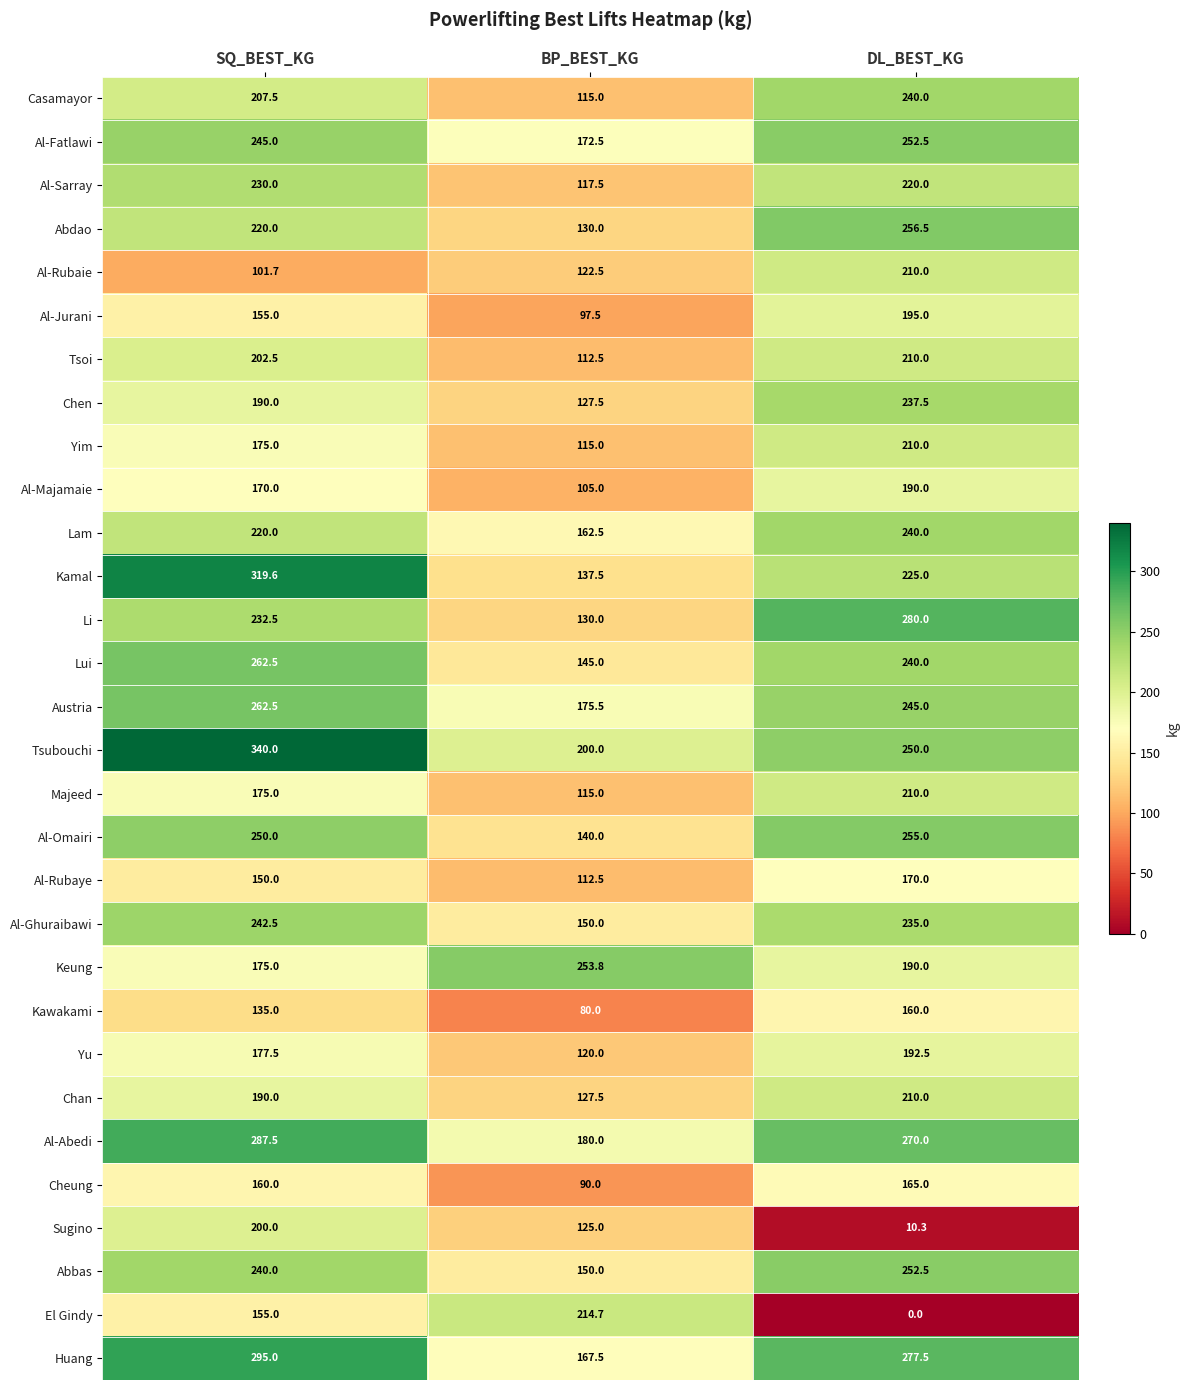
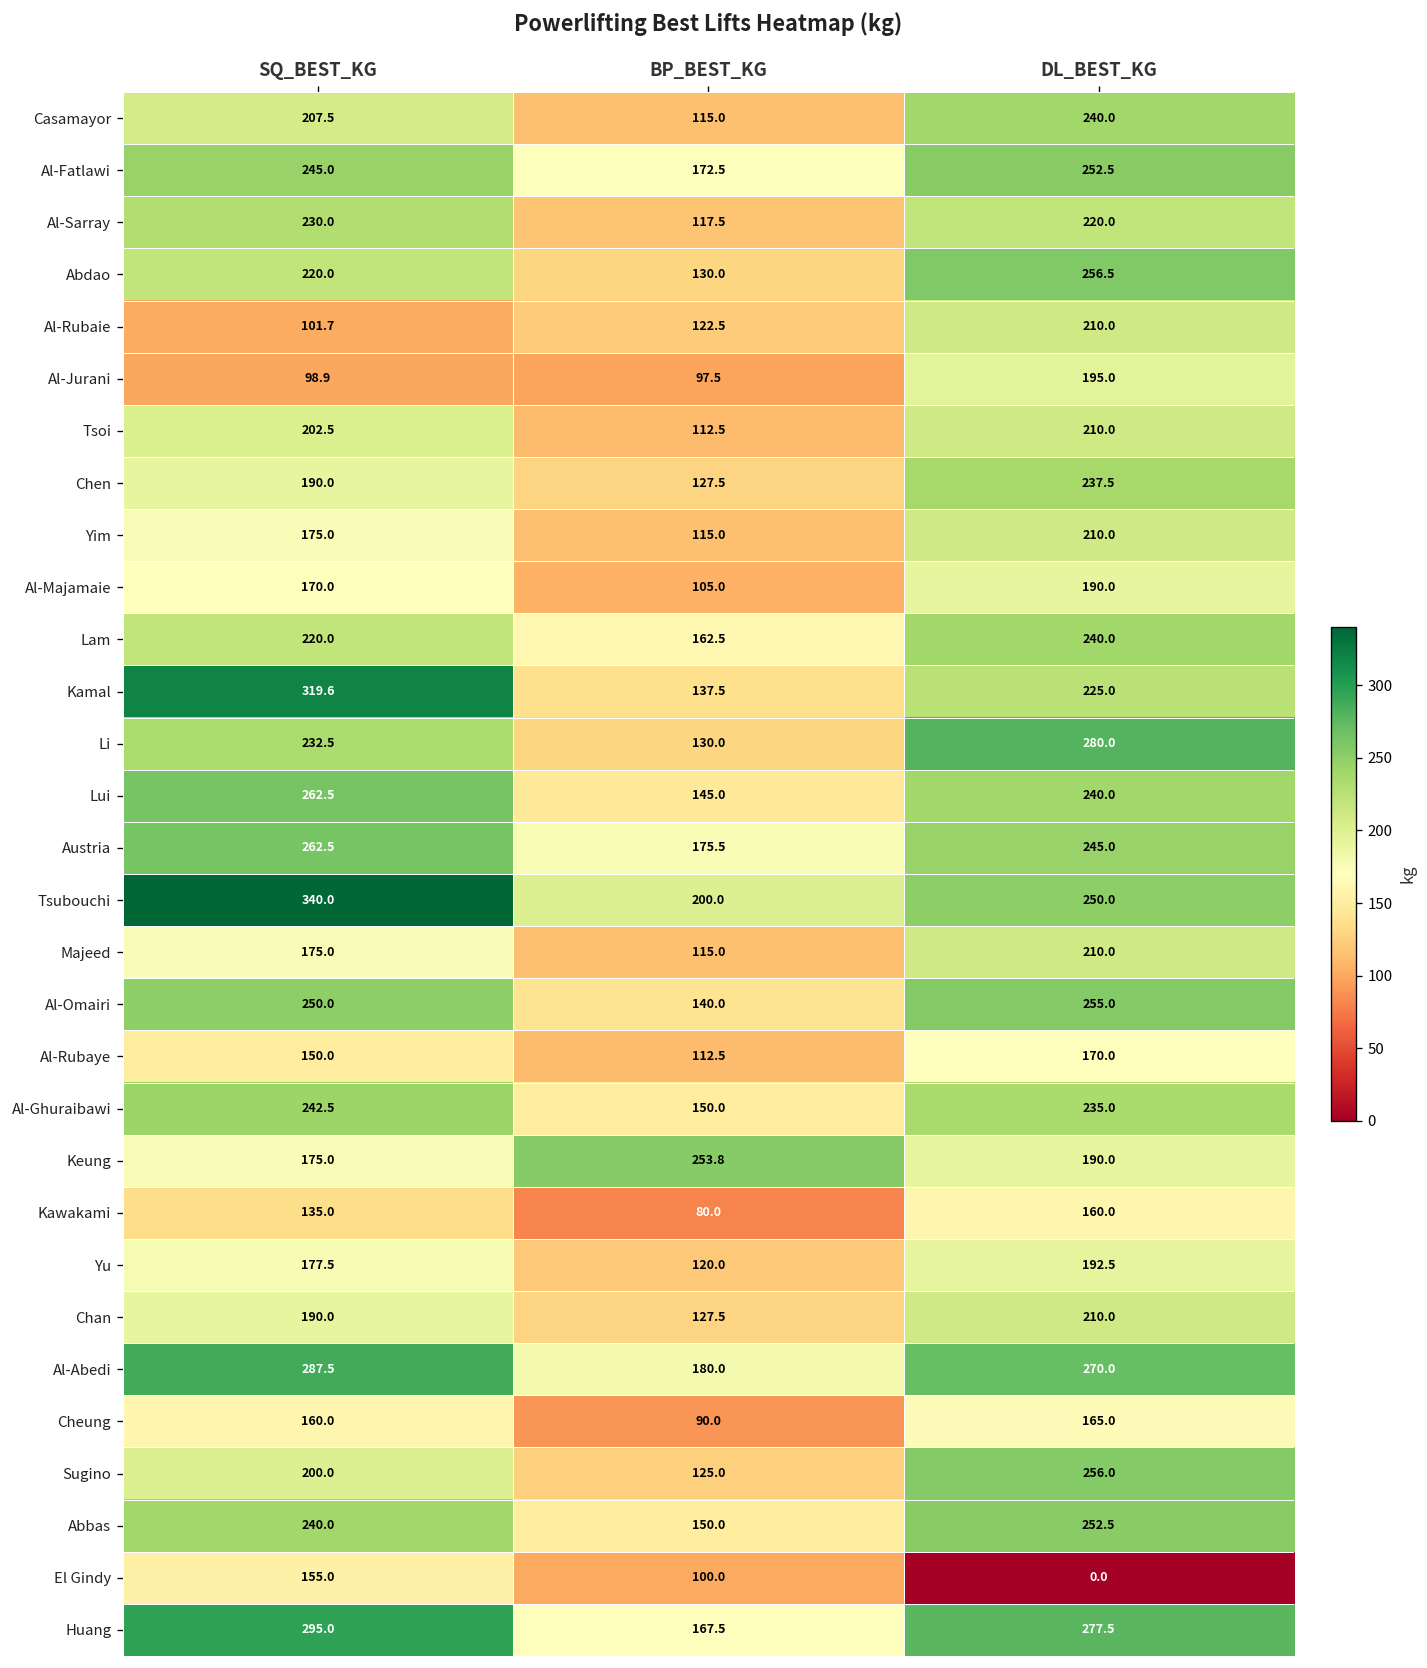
  {
    "Casamayor": {
      "SQ_BEST_KG": 207.5,
      "BP_BEST_KG": 115.0,
      "DL_BEST_KG": 240.0
    },
    "Al-Fatlawi": {
      "SQ_BEST_KG": 245.0,
      "BP_BEST_KG": 172.5,
      "DL_BEST_KG": 252.5
    },
    "Al-Sarray": {
      "SQ_BEST_KG": 230.0,
      "BP_BEST_KG": 117.5,
      "DL_BEST_KG": 220.0
    },
    "Abdao": {
      "SQ_BEST_KG": 220.0,
      "BP_BEST_KG": 130.0,
      "DL_BEST_KG": 256.5
    },
    "Al-Rubaie": {
      "SQ_BEST_KG": 101.7,
      "BP_BEST_KG": 122.5,
      "DL_BEST_KG": 210.0
    },
    "Al-Jurani": {
-     "SQ_BEST_KG": 155.0,
+     "SQ_BEST_KG": 98.9,
      "BP_BEST_KG": 97.5,
      "DL_BEST_KG": 195.0
    },
    "Tsoi": {
      "SQ_BEST_KG": 202.5,
      "BP_BEST_KG": 112.5,
      "DL_BEST_KG": 210.0
    },
    "Chen": {
      "SQ_BEST_KG": 190.0,
      "BP_BEST_KG": 127.5,
      "DL_BEST_KG": 237.5
    },
    "Yim": {
      "SQ_BEST_KG": 175.0,
      "BP_BEST_KG": 115.0,
      "DL_BEST_KG": 210.0
    },
    "Al-Majamaie": {
      "SQ_BEST_KG": 170.0,
      "BP_BEST_KG": 105.0,
      "DL_BEST_KG": 190.0
    },
    "Lam": {
      "SQ_BEST_KG": 220.0,
      "BP_BEST_KG": 162.5,
      "DL_BEST_KG": 240.0
    },
    "Kamal": {
      "SQ_BEST_KG": 319.6,
      "BP_BEST_KG": 137.5,
      "DL_BEST_KG": 225.0
    },
    "Li": {
      "SQ_BEST_KG": 232.5,
      "BP_BEST_KG": 130.0,
      "DL_BEST_KG": 280.0
    },
    "Lui": {
      "SQ_BEST_KG": 262.5,
      "BP_BEST_KG": 145.0,
      "DL_BEST_KG": 240.0
    },
    "Austria": {
      "SQ_BEST_KG": 262.5,
      "BP_BEST_KG": 175.5,
      "DL_BEST_KG": 245.0
    },
    "Tsubouchi": {
      "SQ_BEST_KG": 340.0,
      "BP_BEST_KG": 200.0,
      "DL_BEST_KG": 250.0
    },
    "Majeed": {
      "SQ_BEST_KG": 175.0,
      "BP_BEST_KG": 115.0,
      "DL_BEST_KG": 210.0
    },
    "Al-Omairi": {
      "SQ_BEST_KG": 250.0,
      "BP_BEST_KG": 140.0,
      "DL_BEST_KG": 255.0
    },
    "Al-Rubaye": {
      "SQ_BEST_KG": 150.0,
      "BP_BEST_KG": 112.5,
      "DL_BEST_KG": 170.0
    },
    "Al-Ghuraibawi": {
      "SQ_BEST_KG": 242.5,
      "BP_BEST_KG": 150.0,
      "DL_BEST_KG": 235.0
    },
    "Keung": {
      "SQ_BEST_KG": 175.0,
      "BP_BEST_KG": 253.8,
      "DL_BEST_KG": 190.0
    },
    "Kawakami": {
      "SQ_BEST_KG": 135.0,
      "BP_BEST_KG": 80.0,
      "DL_BEST_KG": 160.0
    },
    "Yu": {
      "SQ_BEST_KG": 177.5,
      "BP_BEST_KG": 120.0,
      "DL_BEST_KG": 192.5
    },
    "Chan": {
      "SQ_BEST_KG": 190.0,
      "BP_BEST_KG": 127.5,
      "DL_BEST_KG": 210.0
    },
    "Al-Abedi": {
      "SQ_BEST_KG": 287.5,
      "BP_BEST_KG": 180.0,
      "DL_BEST_KG": 270.0
    },
    "Cheung": {
      "SQ_BEST_KG": 160.0,
      "BP_BEST_KG": 90.0,
      "DL_BEST_KG": 165.0
    },
    "Sugino": {
      "SQ_BEST_KG": 200.0,
      "BP_BEST_KG": 125.0,
-     "DL_BEST_KG": 10.3
+     "DL_BEST_KG": 256.0
    },
    "Abbas": {
      "SQ_BEST_KG": 240.0,
      "BP_BEST_KG": 150.0,
      "DL_BEST_KG": 252.5
    },
    "El Gindy": {
      "SQ_BEST_KG": 155.0,
-     "BP_BEST_KG": 214.7,
+     "BP_BEST_KG": 100.0,
      "DL_BEST_KG": 0.0
    },
    "Huang": {
      "SQ_BEST_KG": 295.0,
      "BP_BEST_KG": 167.5,
      "DL_BEST_KG": 277.5
    }
  }
